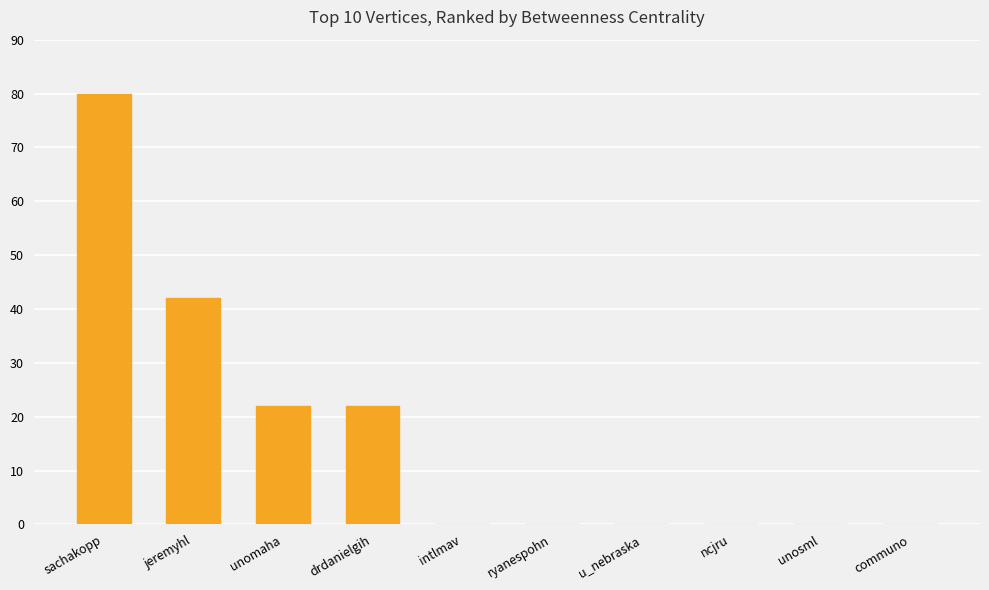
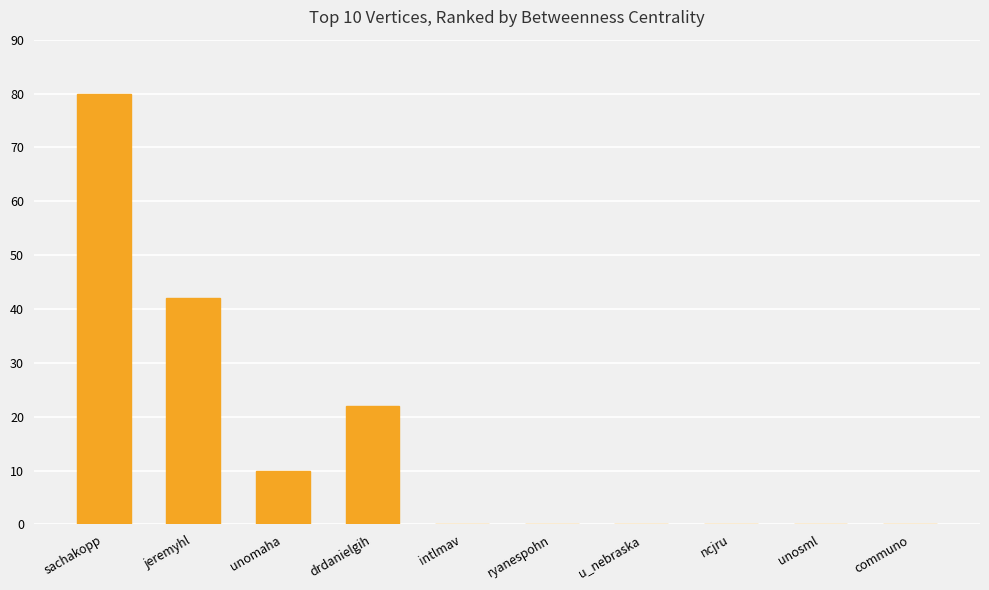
  {
    "sachakopp": 80,
    "jeremyhl": 42,
-   "unomaha": 22,
+   "unomaha": 10,
    "drdanielgih": 22,
    "intlmav": 0,
    "ryanespohn": 0,
    "u_nebraska": 0,
    "ncjru": 0,
    "unosml": 0,
    "communo": 0
  }
